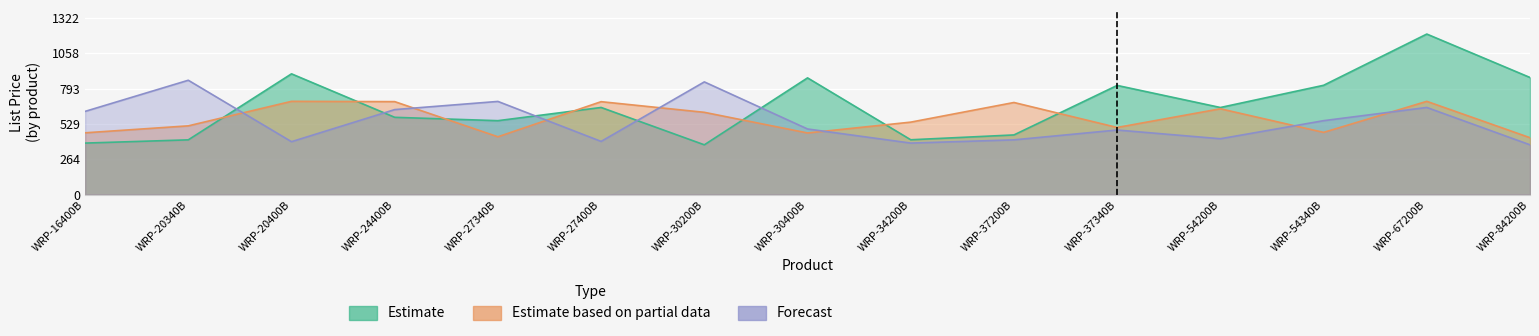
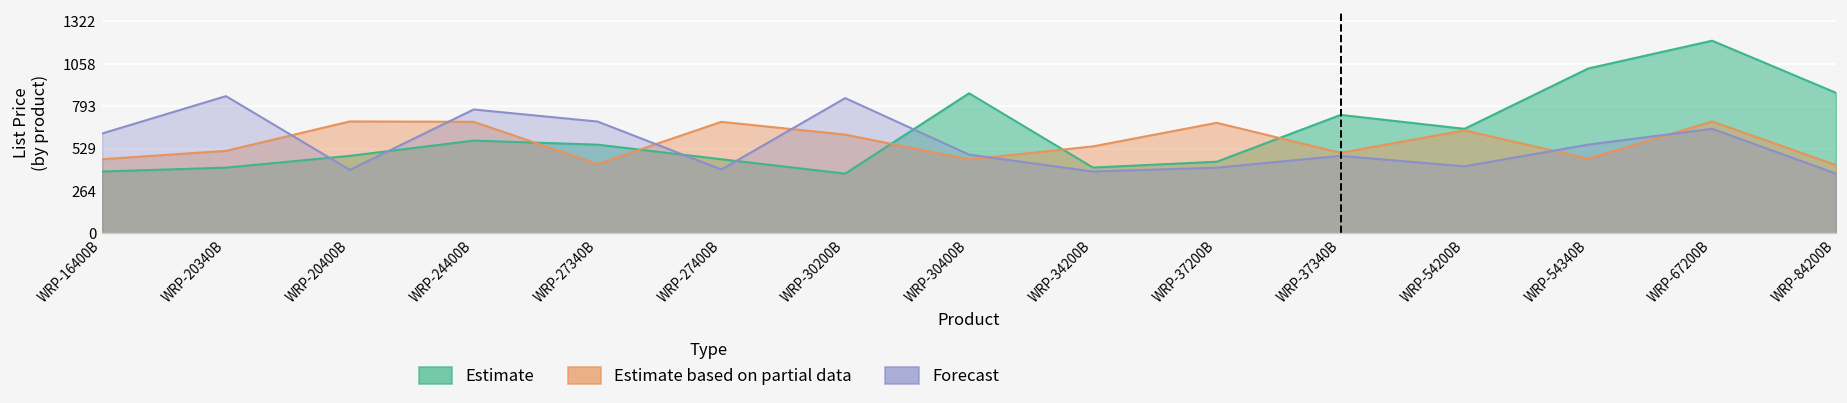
  {
    "Estimate": {
      "WRP-16400B": 390,
      "WRP-20340B": 410,
-     "WRP-20400B": 900,
+     "WRP-20400B": 480,
      "WRP-24400B": 580,
      "WRP-27340B": 550,
-     "WRP-27400B": 650,
+     "WRP-27400B": 460,
      "WRP-30200B": 370,
      "WRP-30400B": 870,
      "WRP-34200B": 410,
      "WRP-37200B": 450,
-     "WRP-37340B": 820,
-     "WRP-54340B": 820,
+     "WRP-37340B": 740,
+     "WRP-54340B": 1030,
      "WRP-67200B": 1200,
      "WRP-84200B": 880
    },
    "Estimate based on partial data": {
      "WRP-16400B": 460,
      "WRP-20340B": 510,
      "WRP-20400B": 700,
      "WRP-24400B": 700,
      "WRP-27340B": 430,
      "WRP-27400B": 700,
      "WRP-30200B": 620,
      "WRP-30400B": 460,
      "WRP-34200B": 540,
      "WRP-37200B": 690,
      "WRP-54340B": 470,
      "WRP-67200B": 700,
      "WRP-84200B": 430
    },
    "Forecast": {
      "WRP-16400B": 620,
      "WRP-20340B": 860,
      "WRP-20400B": 400,
-     "WRP-24400B": 640,
+     "WRP-24400B": 770,
      "WRP-27340B": 700,
      "WRP-27400B": 400,
      "WRP-30200B": 840,
      "WRP-30400B": 490,
      "WRP-34200B": 390,
      "WRP-37200B": 410,
      "WRP-54200B": 420,
      "WRP-54340B": 550,
      "WRP-67200B": 650,
      "WRP-84200B": 370
    }
  }
